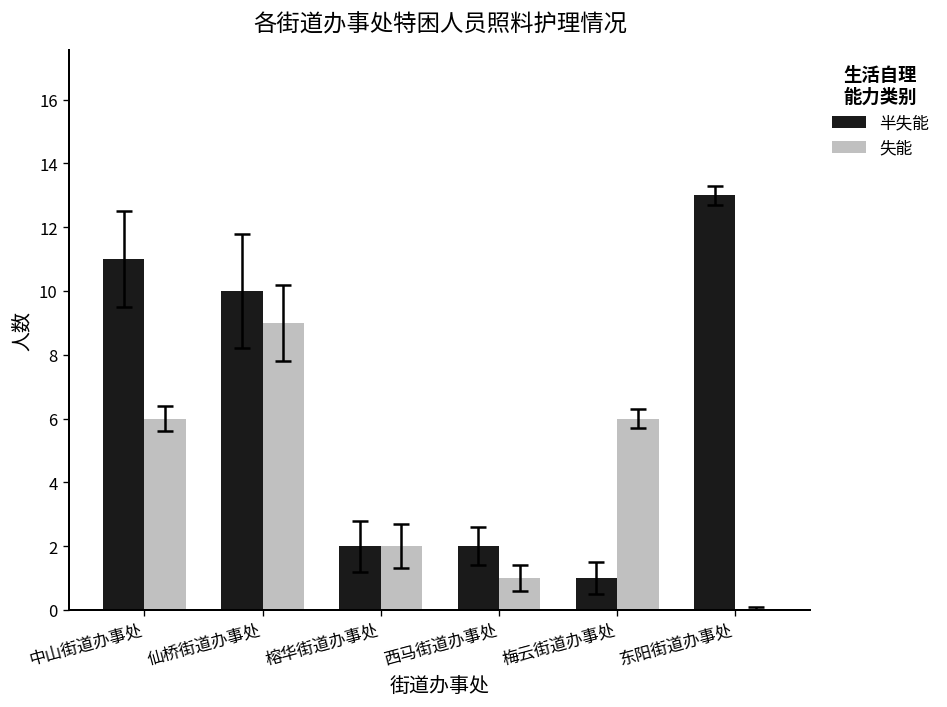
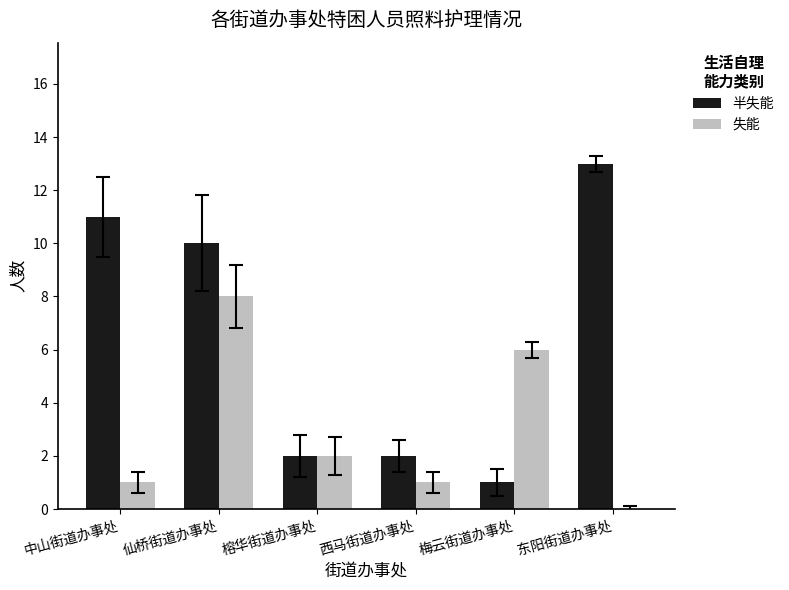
  {
    "半失能": {
      "中山街道办事处": 11,
      "仙桥街道办事处": 10,
      "榕华街道办事处": 2,
      "西马街道办事处": 2,
      "梅云街道办事处": 1,
      "东阳街道办事处": 13
    },
    "失能": {
-     "中山街道办事处": 6,
-     "仙桥街道办事处": 9,
+     "中山街道办事处": 1,
+     "仙桥街道办事处": 8,
      "榕华街道办事处": 2,
      "西马街道办事处": 1,
      "梅云街道办事处": 6,
      "东阳街道办事处": 0
    }
  }
